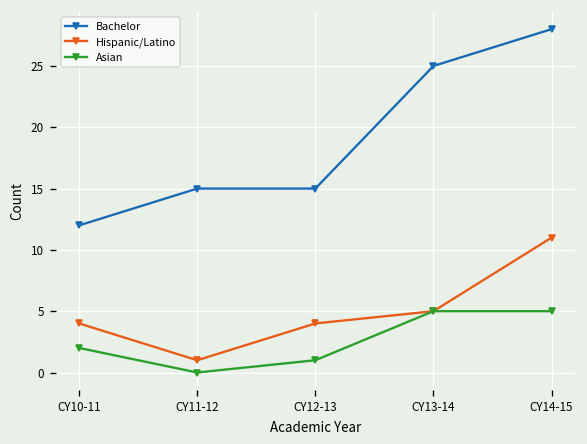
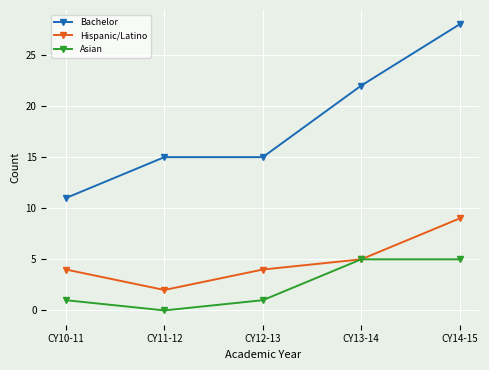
  {
    "Bachelor": {
-     "CY10-11": 12,
+     "CY10-11": 11,
      "CY11-12": 15,
      "CY12-13": 15,
-     "CY13-14": 25,
+     "CY13-14": 22,
      "CY14-15": 28
    },
    "Hispanic/Latino": {
      "CY10-11": 4,
-     "CY11-12": 1,
+     "CY11-12": 2,
      "CY12-13": 4,
-     "CY14-15": 11
+     "CY14-15": 9
    },
    "Asian": {
-     "CY10-11": 2,
+     "CY10-11": 1,
      "CY11-12": 0,
      "CY12-13": 1,
      "CY14-15": 5
    }
  }
